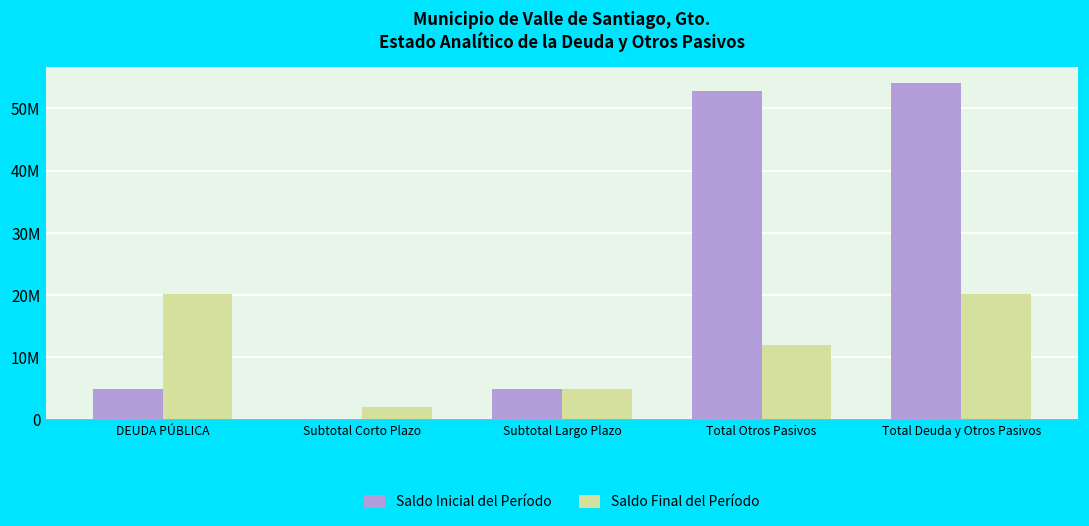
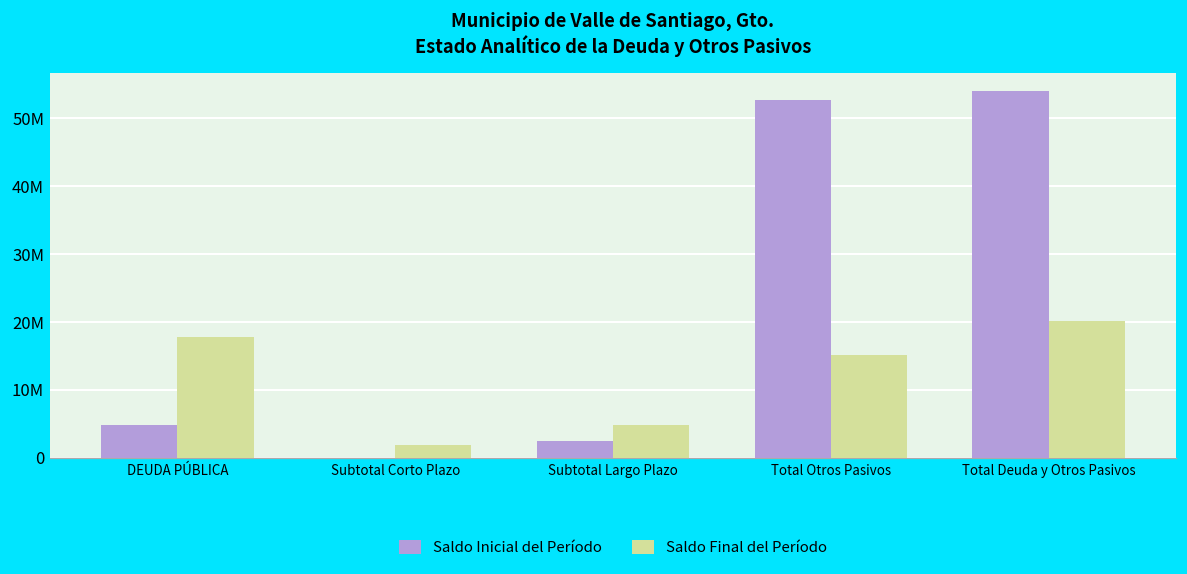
  {
    "Saldo Inicial del Período": {
      "DEUDA PÚBLICA": 5000000,
      "Subtotal Corto Plazo": 0,
-     "Subtotal Largo Plazo": 5000000,
+     "Subtotal Largo Plazo": 2000000,
      "Total Otros Pasivos": 53000000,
      "Total Deuda y Otros Pasivos": 54000000
    },
    "Saldo Final del Período": {
-     "DEUDA PÚBLICA": 20000000,
+     "DEUDA PÚBLICA": 18000000,
      "Subtotal Corto Plazo": 2000000,
      "Subtotal Largo Plazo": 5000000,
-     "Total Otros Pasivos": 12000000,
+     "Total Otros Pasivos": 15000000,
      "Total Deuda y Otros Pasivos": 20000000
    }
  }
